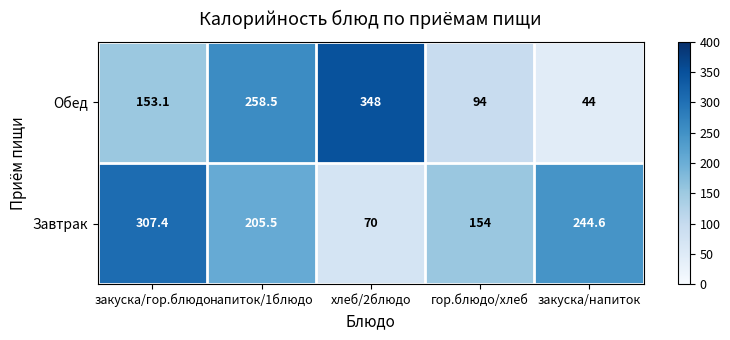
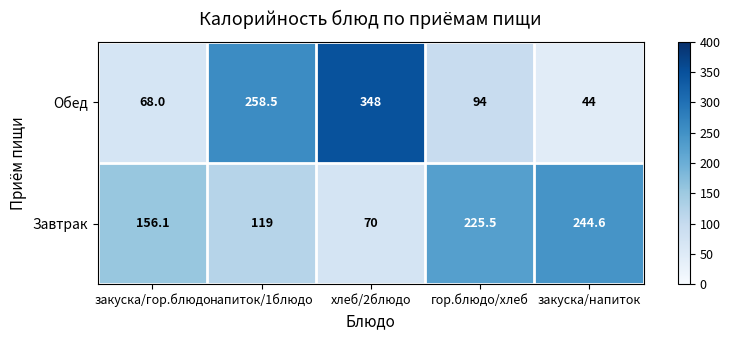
  {
    "Обед": {
-     "закуска/гор.блюдо": 153.1,
+     "закуска/гор.блюдо": 68.0,
      "напиток/1блюдо": 258.5,
      "хлеб/2блюдо": 348,
      "гор.блюдо/хлеб": 94,
      "закуска/напиток": 44
    },
    "Завтрак": {
-     "закуска/гор.блюдо": 307.4,
-     "напиток/1блюдо": 205.5,
+     "закуска/гор.блюдо": 156.1,
+     "напиток/1блюдо": 119,
      "хлеб/2блюдо": 70,
-     "гор.блюдо/хлеб": 154,
+     "гор.блюдо/хлеб": 225.5,
      "закуска/напиток": 244.6
    }
  }
